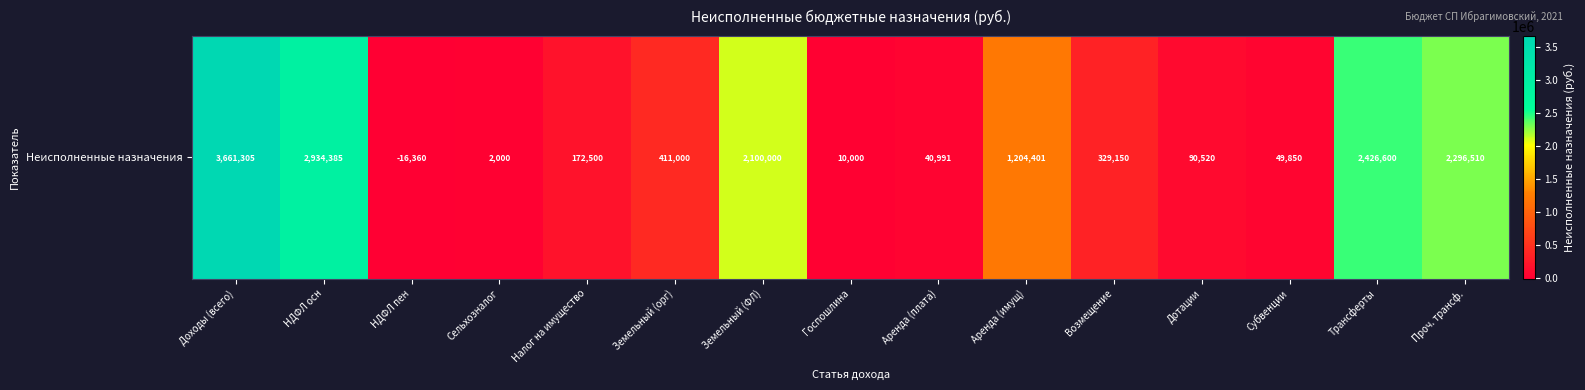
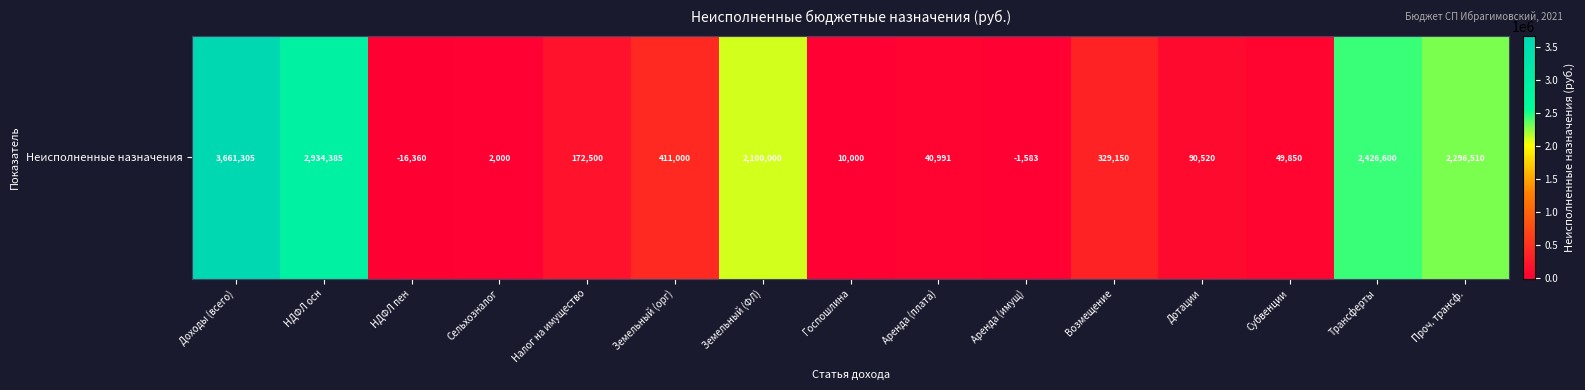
  {
    "Неисполненные назначения": {
      "Доходы (всего)": "3,661,305",
      "НДФЛ осн": "2,934,385",
      "НДФЛ пен": "-16,360",
      "Сельхозналог": "2,000",
      "Налог на имущество": "172,500",
      "Земельный (орг)": "411,000",
      "Земельный (ФЛ)": "2,100,000",
      "Госпошлина": "10,000",
      "Аренда (плата)": "40,991",
-     "Аренда (имущ)": "1,204,401",
+     "Аренда (имущ)": "-1,583",
      "Возмещение": "329,150",
      "Дотации": "90,520",
      "Субвенции": "49,850",
      "Трансферты": "2,426,600",
      "Проч. трансф.": "2,296,510"
    }
  }
